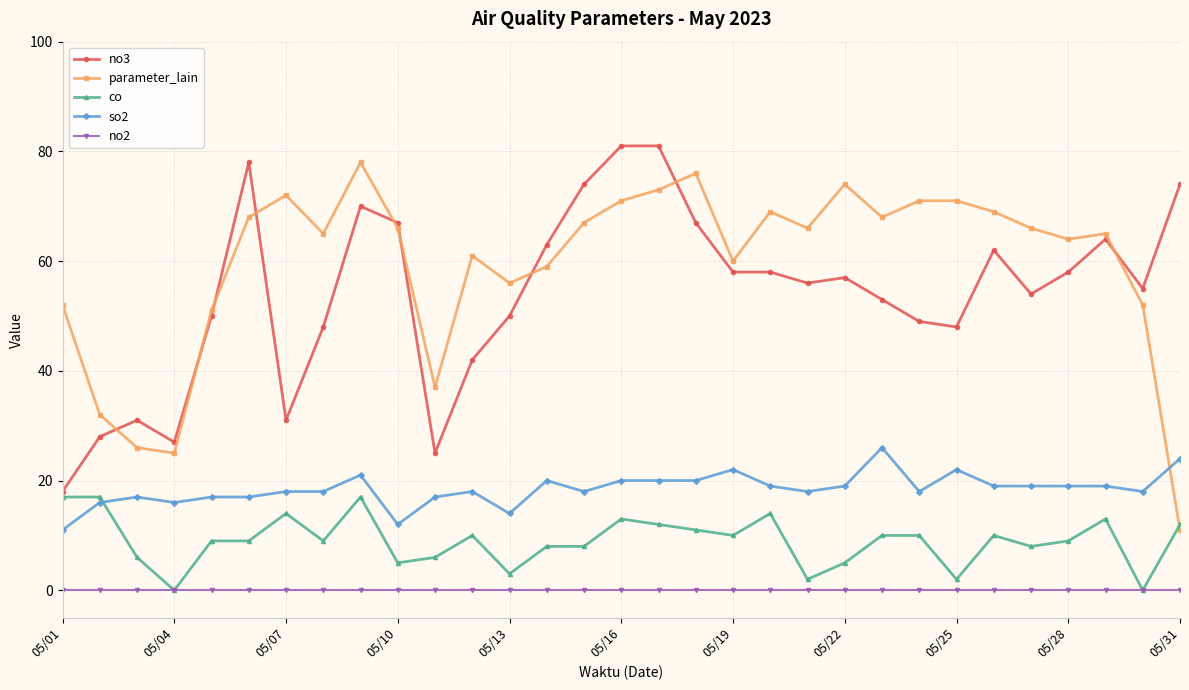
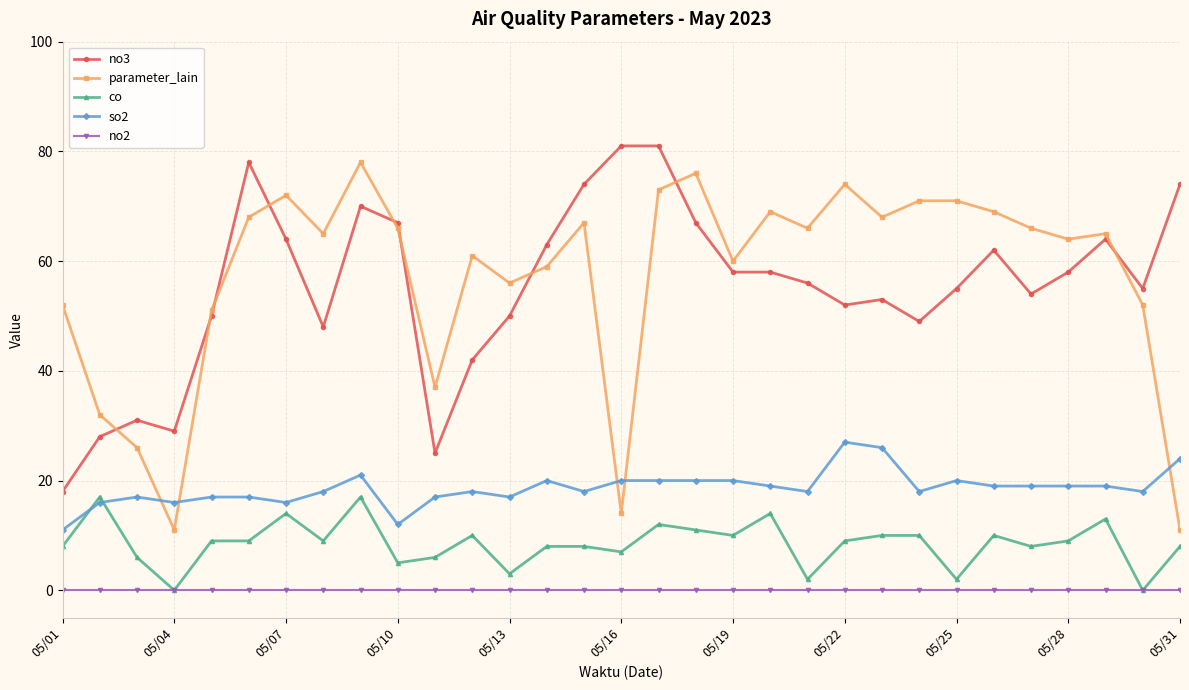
  {
    "no3": {
      "05/01": 18,
-     "05/04": 27,
-     "05/07": 31,
+     "05/04": 29,
+     "05/07": 64,
      "05/10": 67,
      "05/13": 50,
      "05/16": 81,
      "05/19": 58,
-     "05/22": 57,
-     "05/25": 48,
+     "05/22": 52,
+     "05/25": 55,
      "05/28": 58,
      "05/31": 74
    },
    "parameter_lain": {
      "05/01": 52,
-     "05/04": 25,
+     "05/04": 11,
      "05/07": 72,
      "05/10": 66,
      "05/13": 56,
-     "05/16": 71,
+     "05/16": 14,
      "05/19": 60,
      "05/22": 74,
      "05/25": 71,
      "05/28": 64,
      "05/31": 11
    },
    "co": {
-     "05/01": 17,
+     "05/01": 8,
      "05/07": 14,
      "05/10": 5,
      "05/13": 3,
-     "05/16": 13,
+     "05/16": 7,
      "05/19": 10,
-     "05/22": 5,
+     "05/22": 9,
      "05/25": 2,
      "05/28": 9,
-     "05/31": 12
+     "05/31": 8
    },
    "so2": {
      "05/01": 11,
      "05/04": 16,
-     "05/07": 18,
+     "05/07": 16,
      "05/10": 12,
-     "05/13": 14,
+     "05/13": 17,
      "05/16": 20,
-     "05/19": 22,
-     "05/22": 19,
-     "05/25": 22,
+     "05/19": 20,
+     "05/22": 27,
+     "05/25": 20,
      "05/28": 19,
      "05/31": 24
    },
    "no2": {
      "05/01": 0,
      "05/07": 0,
      "05/10": 0,
      "05/13": 0,
      "05/16": 0,
      "05/19": 0,
      "05/22": 0,
      "05/25": 0,
      "05/28": 0,
      "05/31": 0
    }
  }
